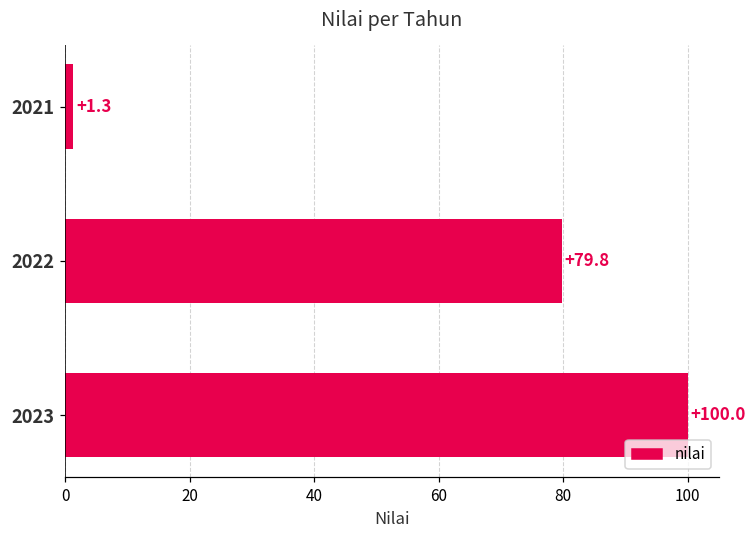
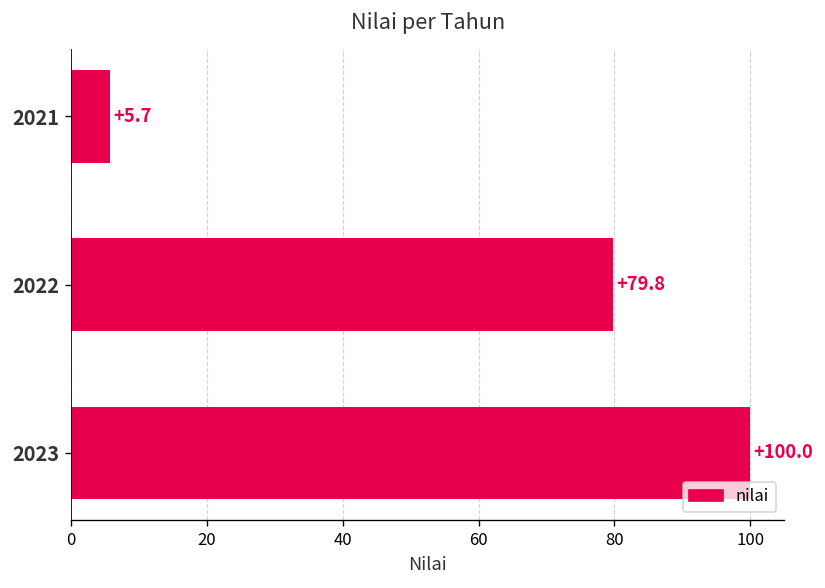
  {
-   "2021": "+1.3",
+   "2021": "+5.7",
    "2022": "+79.8",
    "2023": "+100.0"
  }
